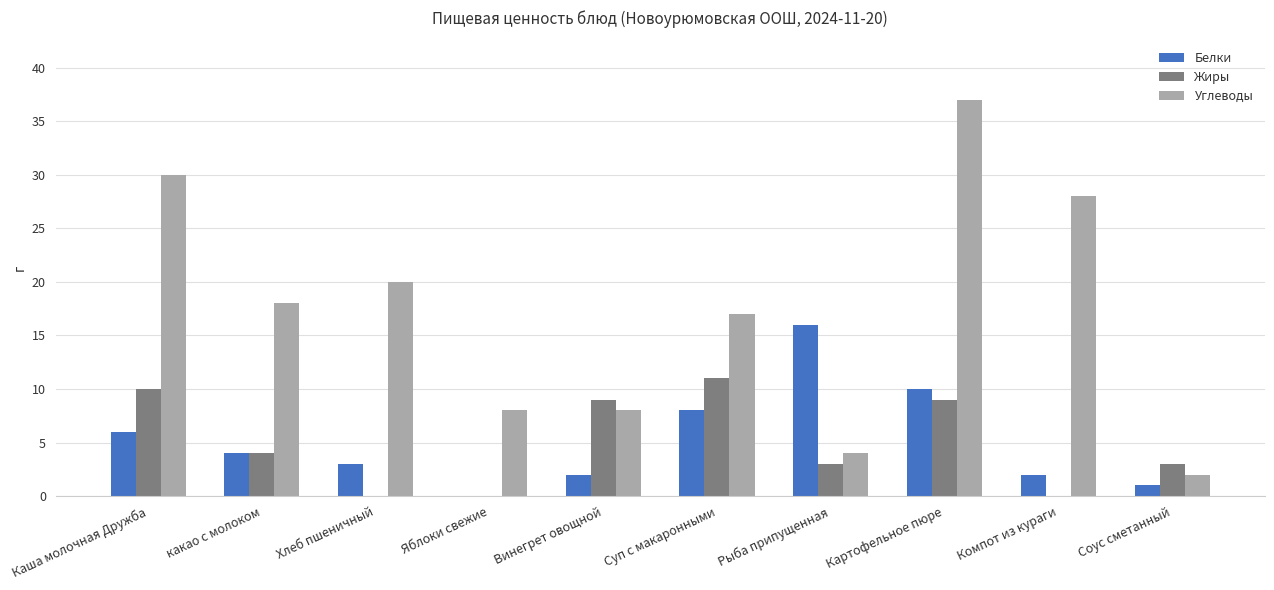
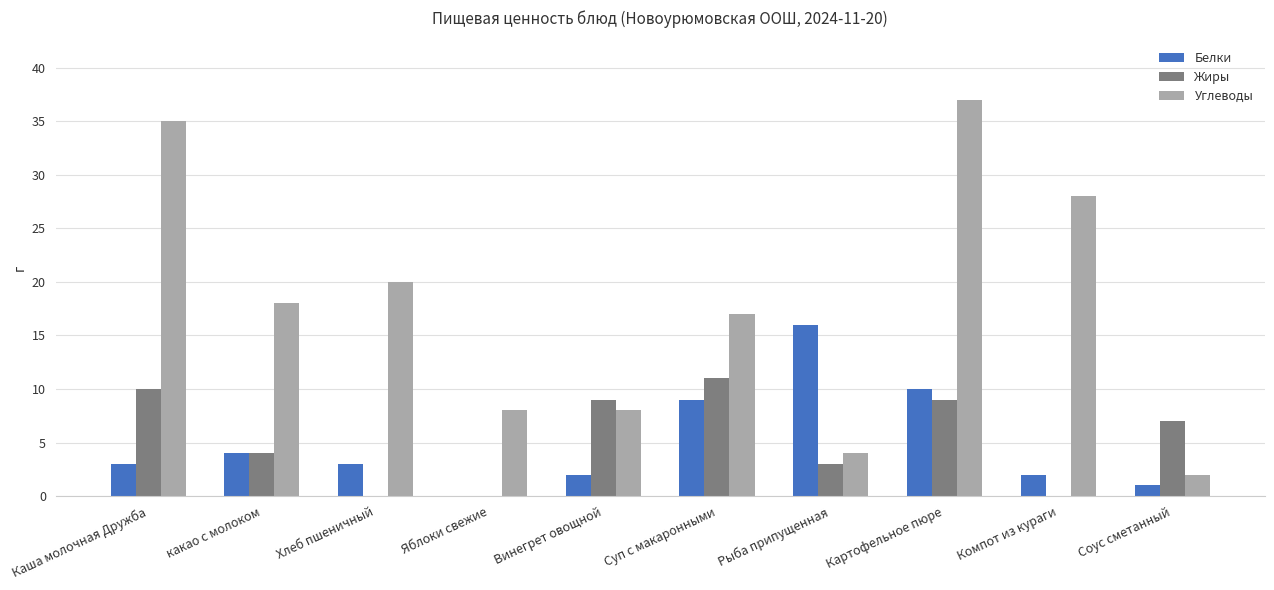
  {
    "Белки": {
-     "Каша молочная Дружба": 6,
+     "Каша молочная Дружба": 3,
      "какао с молоком": 4,
      "Хлеб пшеничный": 3,
      "Яблоки свежие": 0,
      "Винегрет овощной": 2,
-     "Суп с макаронными": 8,
+     "Суп с макаронными": 9,
      "Рыба припущенная": 16,
      "Картофельное пюре": 10,
      "Компот из кураги": 2,
      "Соус сметанный": 1
    },
    "Жиры": {
      "Каша молочная Дружба": 10,
      "какао с молоком": 4,
      "Хлеб пшеничный": 0,
      "Яблоки свежие": 0,
      "Винегрет овощной": 9,
      "Суп с макаронными": 11,
      "Рыба припущенная": 3,
      "Картофельное пюре": 9,
      "Компот из кураги": 0,
-     "Соус сметанный": 3
+     "Соус сметанный": 7
    },
    "Углеводы": {
-     "Каша молочная Дружба": 30,
+     "Каша молочная Дружба": 35,
      "какао с молоком": 18,
      "Хлеб пшеничный": 20,
      "Яблоки свежие": 8,
      "Винегрет овощной": 8,
      "Суп с макаронными": 17,
      "Рыба припущенная": 4,
      "Картофельное пюре": 37,
      "Компот из кураги": 28,
      "Соус сметанный": 2
    }
  }
